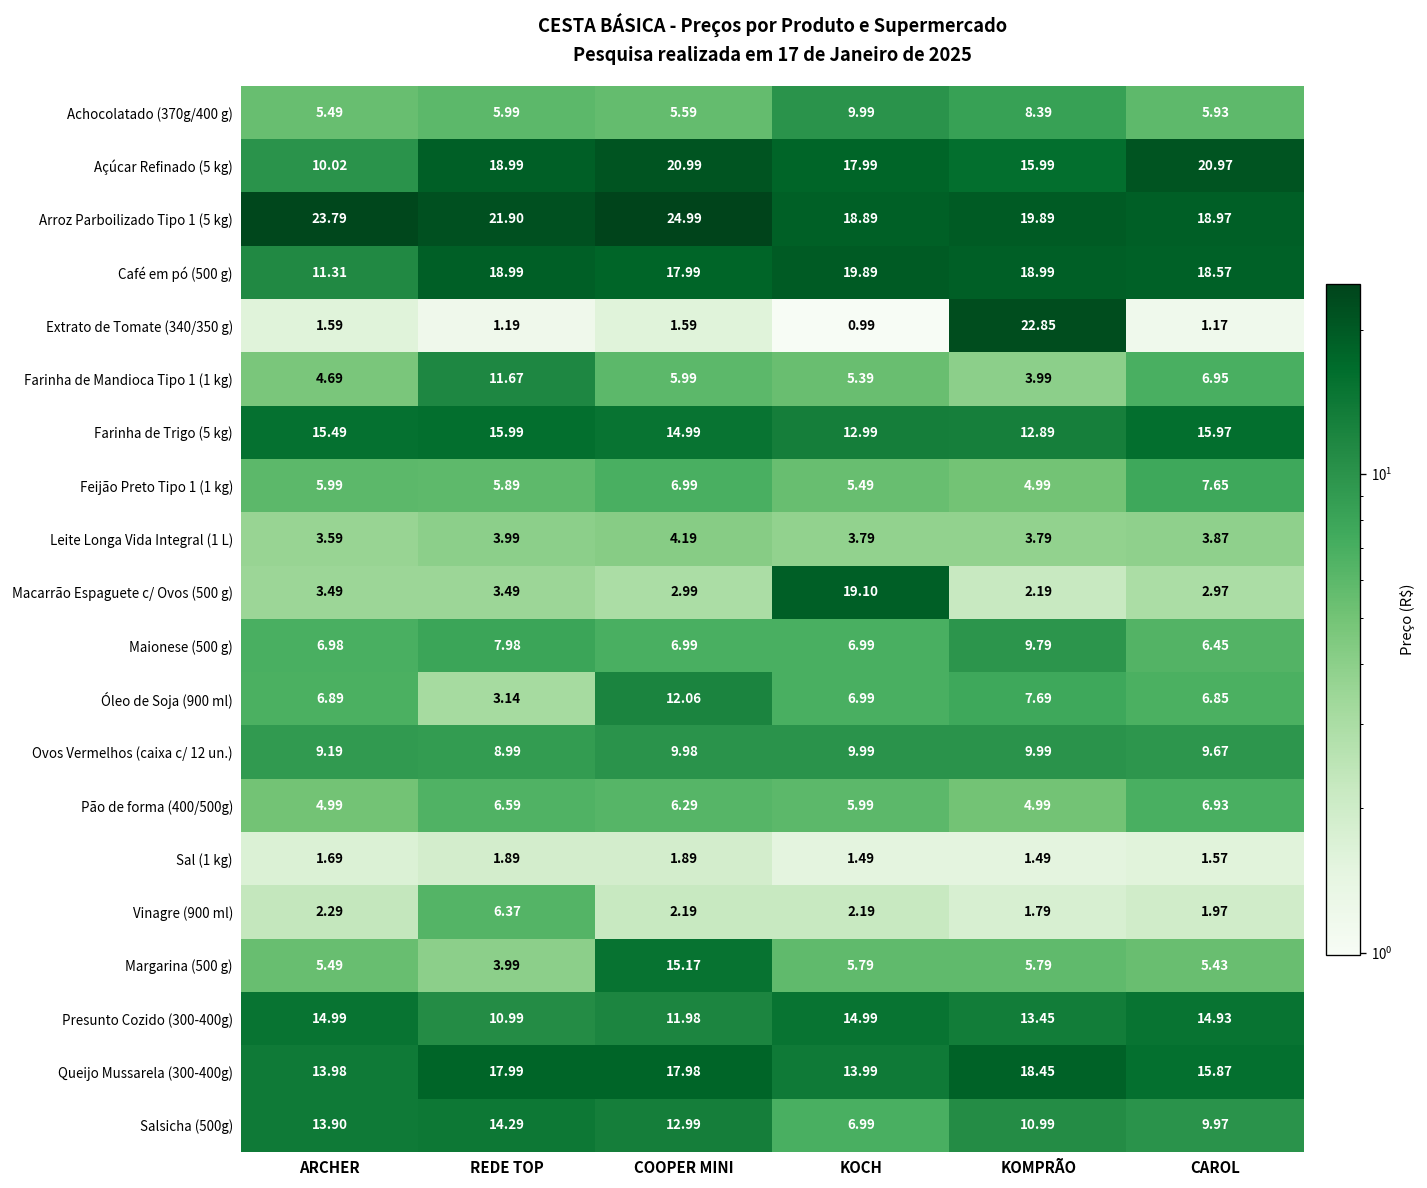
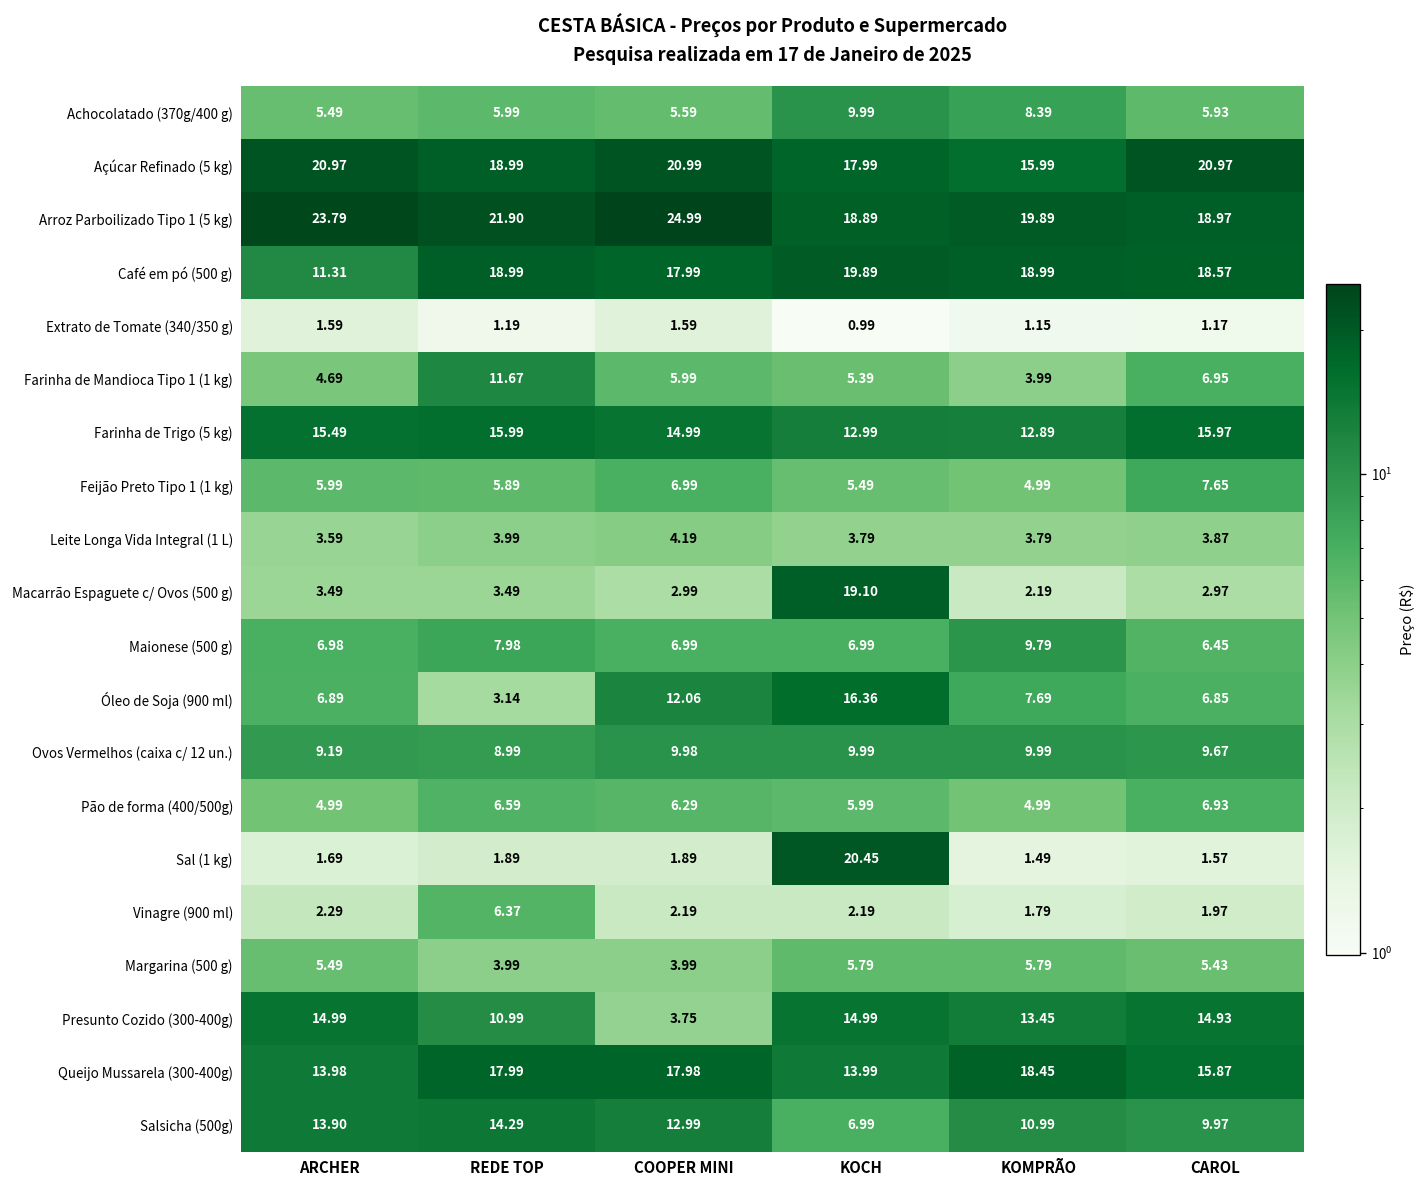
  {
    "Achocolatado (370g/400 g)": {
      "ARCHER": 5.49,
      "REDE TOP": 5.99,
      "COOPER MINI": 5.59,
      "KOCH": 9.99,
      "KOMPRÃO": 8.39,
      "CAROL": 5.93
    },
    "Açúcar Refinado (5 kg)": {
-     "ARCHER": 10.02,
+     "ARCHER": 20.97,
      "REDE TOP": 18.99,
      "COOPER MINI": 20.99,
      "KOCH": 17.99,
      "KOMPRÃO": 15.99,
      "CAROL": 20.97
    },
    "Arroz Parboilizado Tipo 1 (5 kg)": {
      "ARCHER": 23.79,
      "REDE TOP": 21.90,
      "COOPER MINI": 24.99,
      "KOCH": 18.89,
      "KOMPRÃO": 19.89,
      "CAROL": 18.97
    },
    "Café em pó (500 g)": {
      "ARCHER": 11.31,
      "REDE TOP": 18.99,
      "COOPER MINI": 17.99,
      "KOCH": 19.89,
      "KOMPRÃO": 18.99,
      "CAROL": 18.57
    },
    "Extrato de Tomate (340/350 g)": {
      "ARCHER": 1.59,
      "REDE TOP": 1.19,
      "COOPER MINI": 1.59,
      "KOCH": 0.99,
-     "KOMPRÃO": 22.85,
+     "KOMPRÃO": 1.15,
      "CAROL": 1.17
    },
    "Farinha de Mandioca Tipo 1 (1 kg)": {
      "ARCHER": 4.69,
      "REDE TOP": 11.67,
      "COOPER MINI": 5.99,
      "KOCH": 5.39,
      "KOMPRÃO": 3.99,
      "CAROL": 6.95
    },
    "Farinha de Trigo (5 kg)": {
      "ARCHER": 15.49,
      "REDE TOP": 15.99,
      "COOPER MINI": 14.99,
      "KOCH": 12.99,
      "KOMPRÃO": 12.89,
      "CAROL": 15.97
    },
    "Feijão Preto Tipo 1 (1 kg)": {
      "ARCHER": 5.99,
      "REDE TOP": 5.89,
      "COOPER MINI": 6.99,
      "KOCH": 5.49,
      "KOMPRÃO": 4.99,
      "CAROL": 7.65
    },
    "Leite Longa Vida Integral (1 L)": {
      "ARCHER": 3.59,
      "REDE TOP": 3.99,
      "COOPER MINI": 4.19,
      "KOCH": 3.79,
      "KOMPRÃO": 3.79,
      "CAROL": 3.87
    },
    "Macarrão Espaguete c/ Ovos (500 g)": {
      "ARCHER": 3.49,
      "REDE TOP": 3.49,
      "COOPER MINI": 2.99,
      "KOCH": 19.10,
      "KOMPRÃO": 2.19,
      "CAROL": 2.97
    },
    "Maionese (500 g)": {
      "ARCHER": 6.98,
      "REDE TOP": 7.98,
      "COOPER MINI": 6.99,
      "KOCH": 6.99,
      "KOMPRÃO": 9.79,
      "CAROL": 6.45
    },
    "Óleo de Soja (900 ml)": {
      "ARCHER": 6.89,
      "REDE TOP": 3.14,
      "COOPER MINI": 12.06,
-     "KOCH": 6.99,
+     "KOCH": 16.36,
      "KOMPRÃO": 7.69,
      "CAROL": 6.85
    },
    "Ovos Vermelhos (caixa c/ 12 un.)": {
      "ARCHER": 9.19,
      "REDE TOP": 8.99,
      "COOPER MINI": 9.98,
      "KOCH": 9.99,
      "KOMPRÃO": 9.99,
      "CAROL": 9.67
    },
    "Pão de forma (400/500g)": {
      "ARCHER": 4.99,
      "REDE TOP": 6.59,
      "COOPER MINI": 6.29,
      "KOCH": 5.99,
      "KOMPRÃO": 4.99,
      "CAROL": 6.93
    },
    "Sal (1 kg)": {
      "ARCHER": 1.69,
      "REDE TOP": 1.89,
      "COOPER MINI": 1.89,
-     "KOCH": 1.49,
+     "KOCH": 20.45,
      "KOMPRÃO": 1.49,
      "CAROL": 1.57
    },
    "Vinagre (900 ml)": {
      "ARCHER": 2.29,
      "REDE TOP": 6.37,
      "COOPER MINI": 2.19,
      "KOCH": 2.19,
      "KOMPRÃO": 1.79,
      "CAROL": 1.97
    },
    "Margarina (500 g)": {
      "ARCHER": 5.49,
      "REDE TOP": 3.99,
-     "COOPER MINI": 15.17,
+     "COOPER MINI": 3.99,
      "KOCH": 5.79,
      "KOMPRÃO": 5.79,
      "CAROL": 5.43
    },
    "Presunto Cozido (300-400g)": {
      "ARCHER": 14.99,
      "REDE TOP": 10.99,
-     "COOPER MINI": 11.98,
+     "COOPER MINI": 3.75,
      "KOCH": 14.99,
      "KOMPRÃO": 13.45,
      "CAROL": 14.93
    },
    "Queijo Mussarela (300-400g)": {
      "ARCHER": 13.98,
      "REDE TOP": 17.99,
      "COOPER MINI": 17.98,
      "KOCH": 13.99,
      "KOMPRÃO": 18.45,
      "CAROL": 15.87
    },
    "Salsicha (500g)": {
      "ARCHER": 13.90,
      "REDE TOP": 14.29,
      "COOPER MINI": 12.99,
      "KOCH": 6.99,
      "KOMPRÃO": 10.99,
      "CAROL": 9.97
    }
  }
